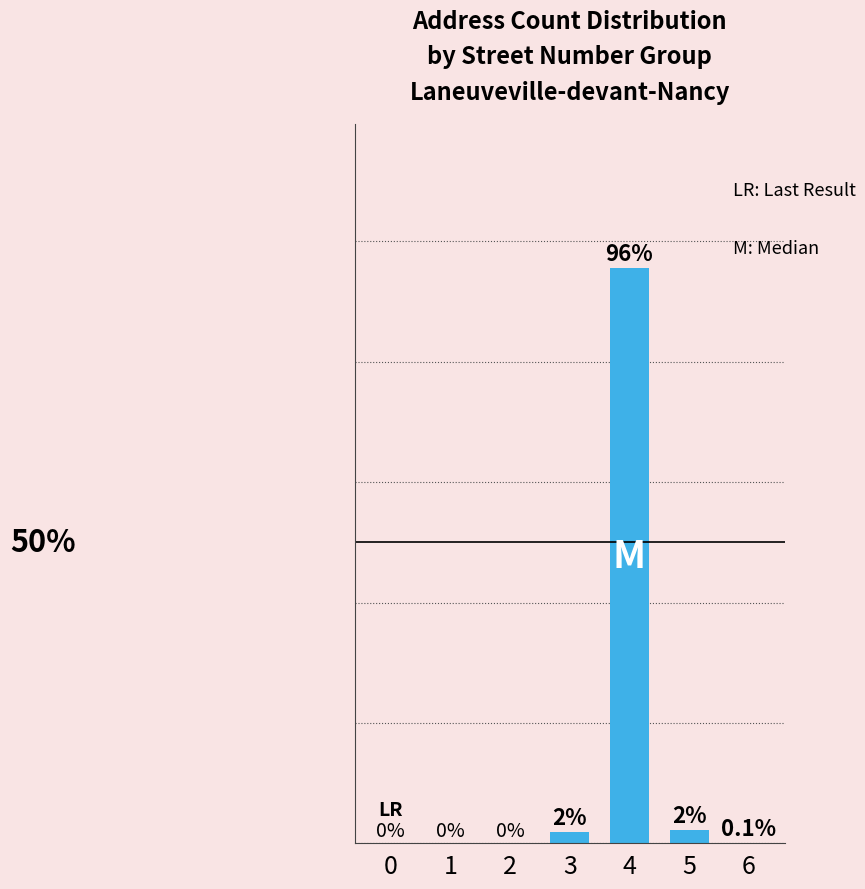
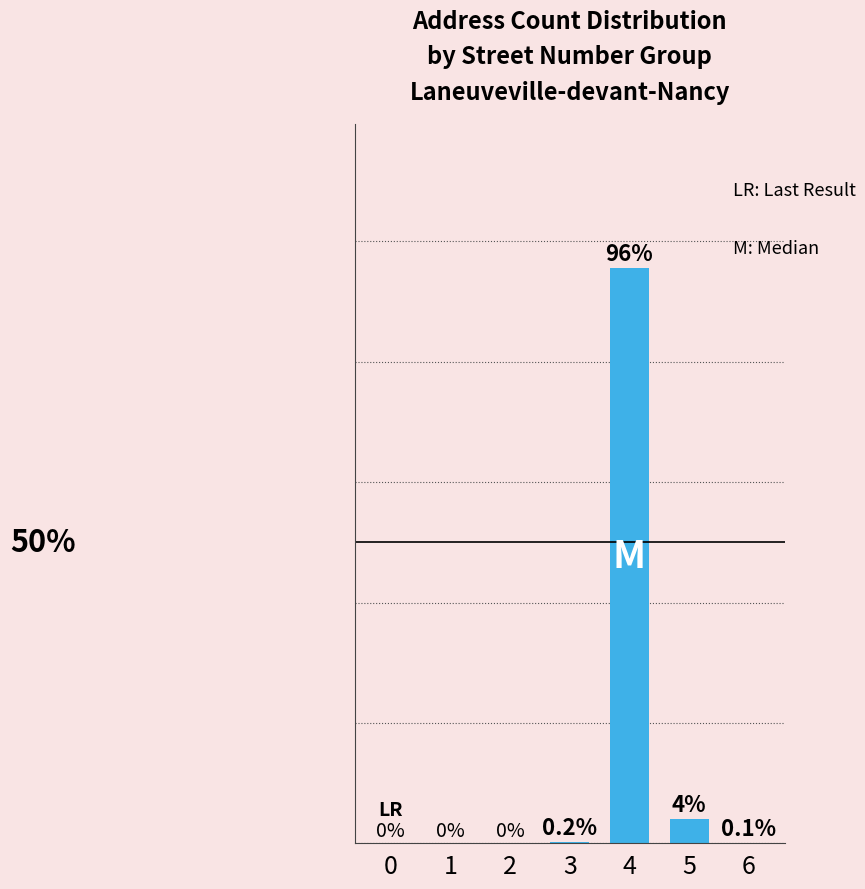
  {
    "0": "0%",
    "1": "0%",
    "2": "0%",
-   "3": "2%",
+   "3": "0.2%",
    "4": "96%",
-   "5": "2%",
+   "5": "4%",
    "6": "0.1%"
  }
